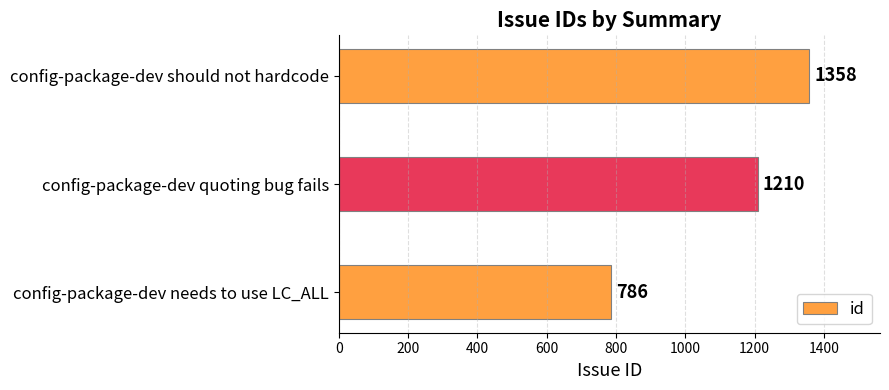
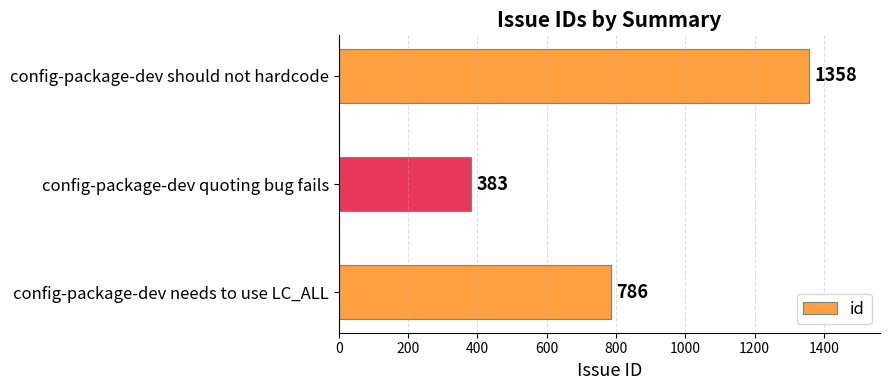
  {
    "config-package-dev should not hardcode": 1358,
-   "config-package-dev quoting bug fails": 1210,
+   "config-package-dev quoting bug fails": 383,
    "config-package-dev needs to use LC_ALL": 786
  }
